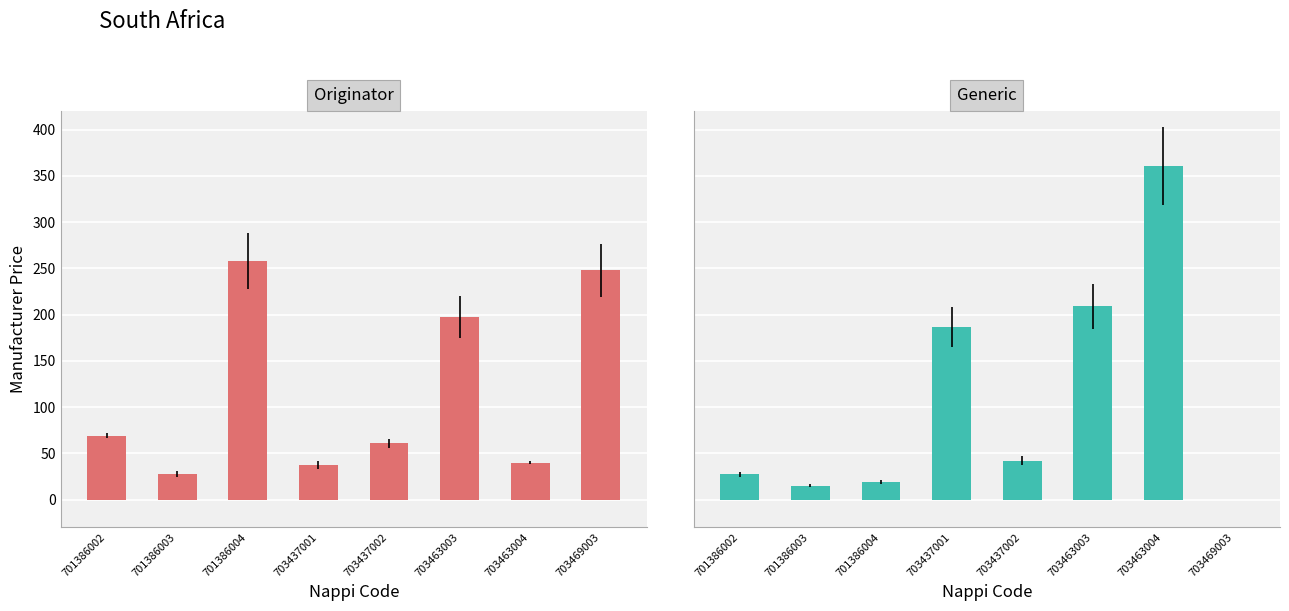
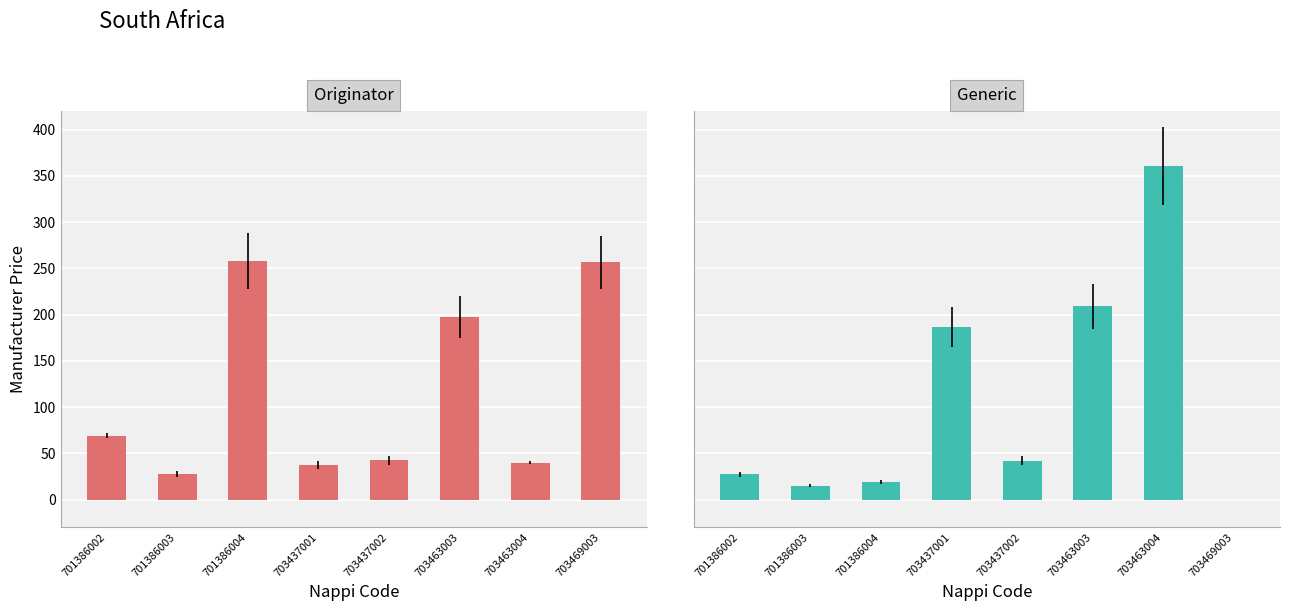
  {
    "Originator": {
      "701386002": 70,
      "701386003": 30,
      "701386004": 260,
      "703437001": 40,
-     "703437002": 60,
+     "703437002": 40,
      "703463003": 200,
      "703463004": 40,
-     "703469003": 250
+     "703469003": 260
    }
  }
